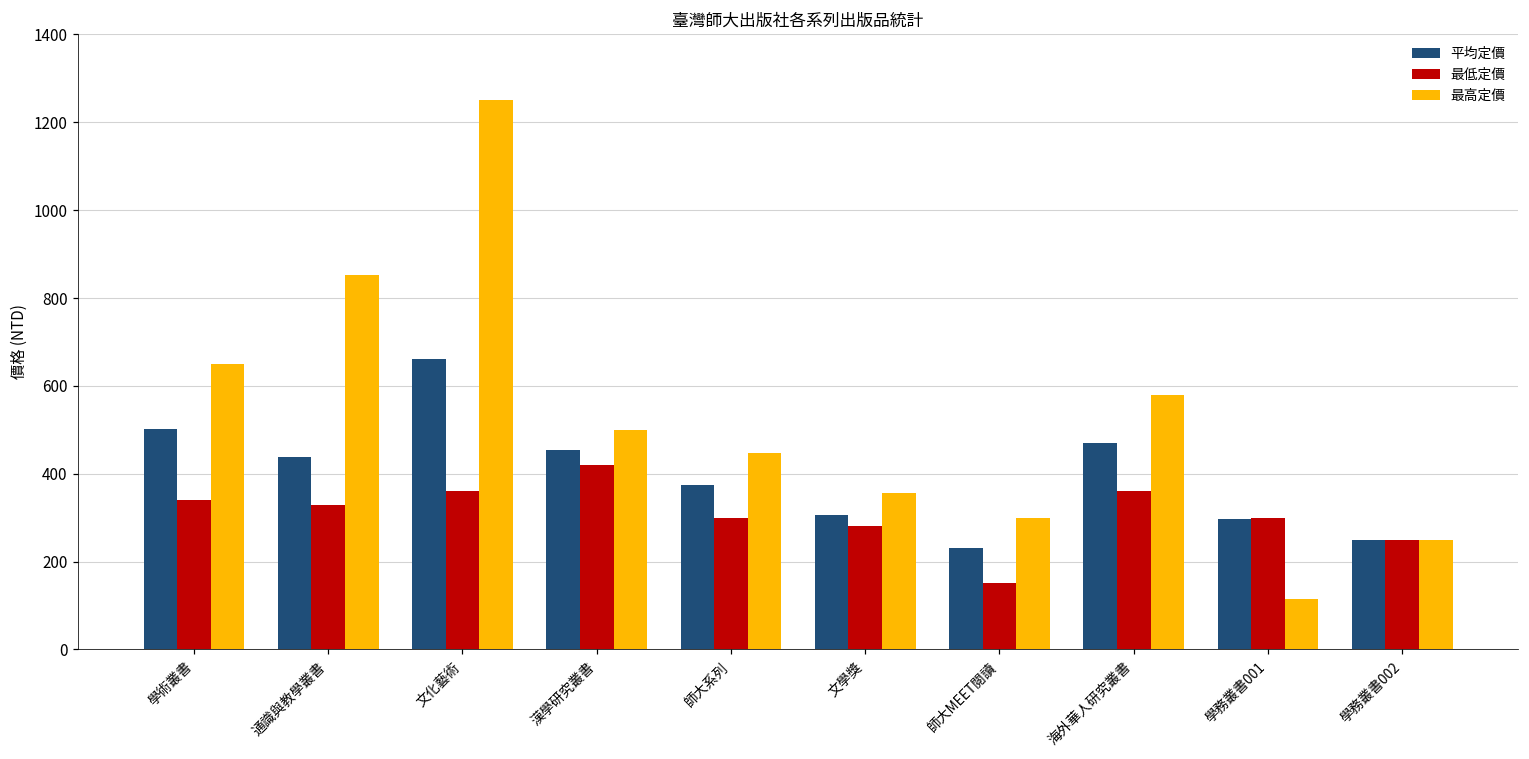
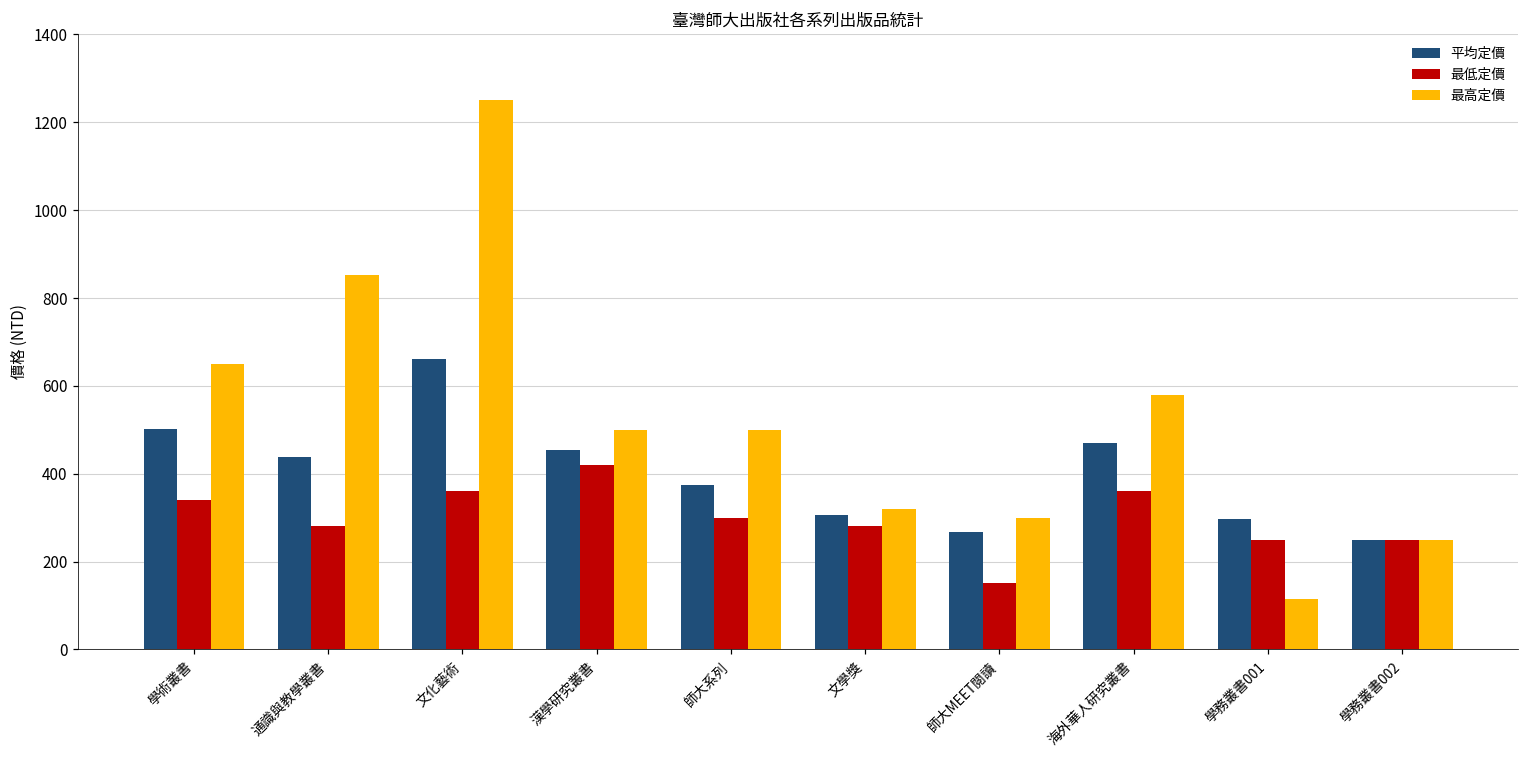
  {
    "平均定價": {
      "學術叢書": 500,
      "通識與教學叢書": 440,
      "文化藝術": 660,
      "漢學研究叢書": 450,
      "師大系列": 380,
      "文學獎": 310,
-     "師大MEET閱讀": 230,
+     "師大MEET閱讀": 270,
      "海外華人研究叢書": 470,
      "學務叢書001": 300,
      "學務叢書002": 250
    },
    "最低定價": {
      "學術叢書": 340,
-     "通識與教學叢書": 330,
+     "通識與教學叢書": 280,
      "文化藝術": 360,
      "漢學研究叢書": 420,
      "師大系列": 300,
      "文學獎": 280,
      "師大MEET閱讀": 150,
      "海外華人研究叢書": 360,
-     "學務叢書001": 300,
+     "學務叢書001": 250,
      "學務叢書002": 250
    },
    "最高定價": {
      "學術叢書": 650,
      "通識與教學叢書": 850,
      "文化藝術": 1250,
      "漢學研究叢書": 500,
-     "師大系列": 450,
-     "文學獎": 360,
+     "師大系列": 500,
+     "文學獎": 320,
      "師大MEET閱讀": 300,
      "海外華人研究叢書": 580,
      "學務叢書001": 110,
      "學務叢書002": 250
    }
  }
